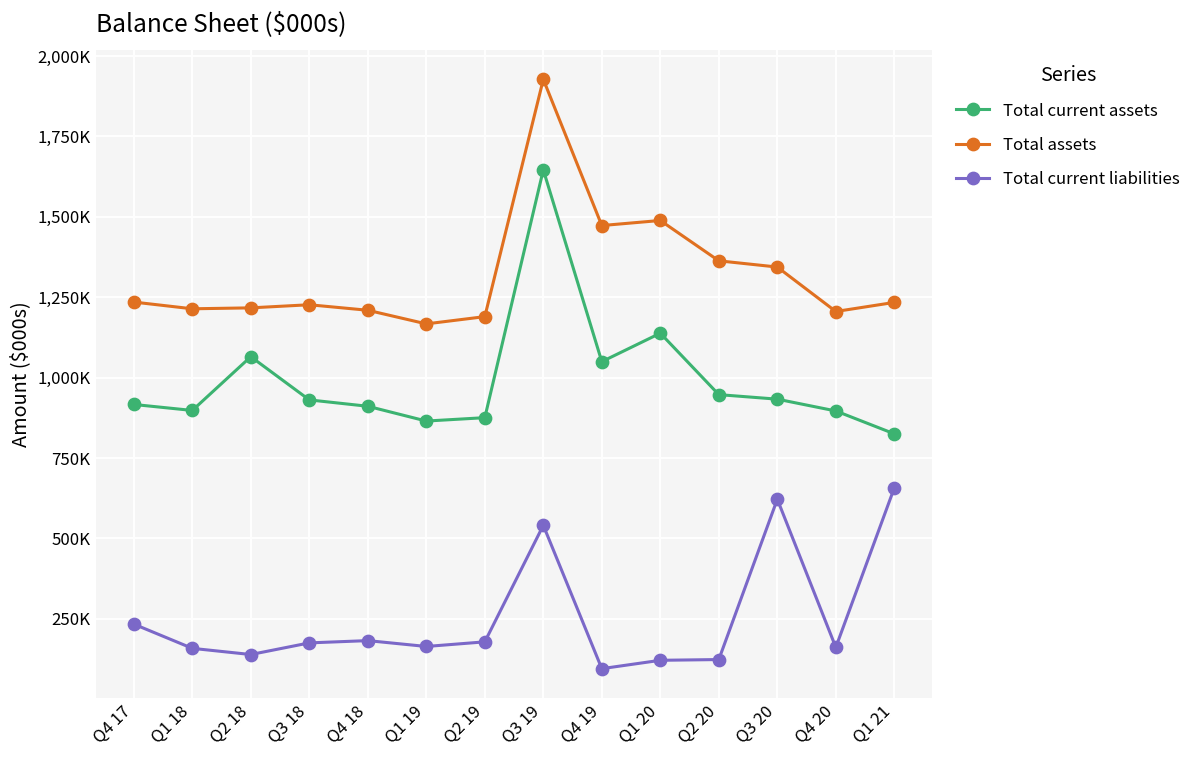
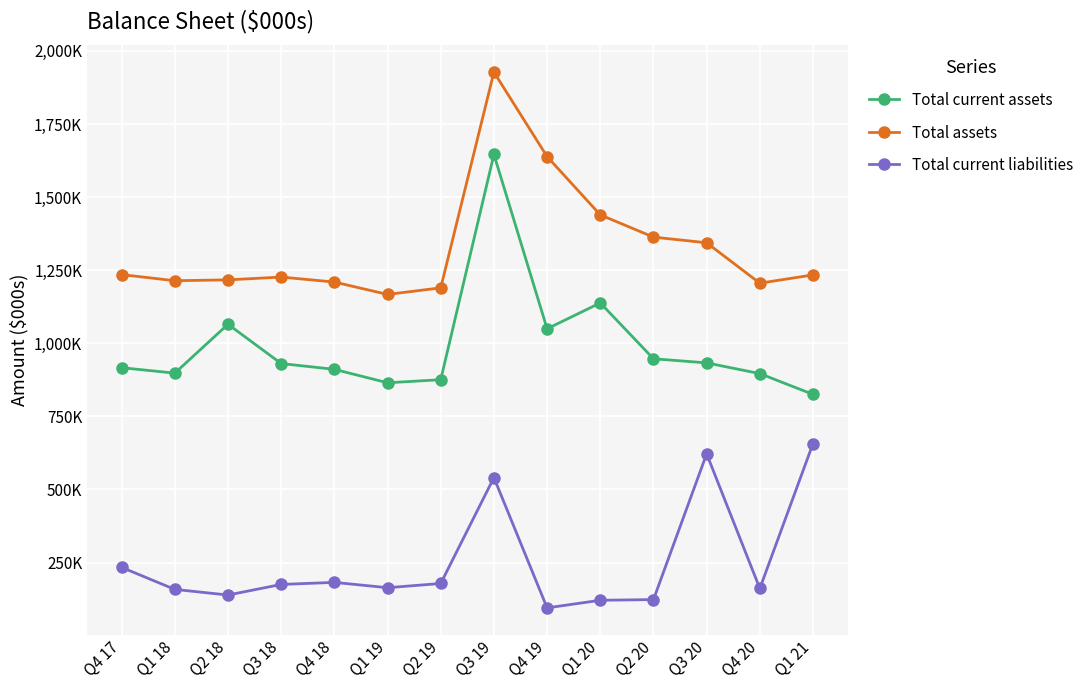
  {
    "Total current assets": {
      "Q4 17": "920,000",
      "Q1 18": "900,000",
      "Q2 18": "1,070,000",
      "Q3 18": "930,000",
      "Q4 18": "910,000",
      "Q1 19": "870,000",
      "Q2 19": "880,000",
      "Q3 19": "1,650,000",
      "Q4 19": "1,050,000",
      "Q1 20": "1,140,000",
      "Q2 20": "950,000",
      "Q3 20": "930,000",
      "Q4 20": "900,000",
      "Q1 21": "830,000"
    },
    "Total assets": {
      "Q4 17": "1,230,000",
      "Q1 18": "1,210,000",
      "Q2 18": "1,220,000",
      "Q3 18": "1,230,000",
      "Q4 18": "1,210,000",
      "Q1 19": "1,170,000",
      "Q2 19": "1,190,000",
      "Q3 19": "1,930,000",
-     "Q4 19": "1,470,000",
-     "Q1 20": "1,490,000",
+     "Q4 19": "1,640,000",
+     "Q1 20": "1,440,000",
      "Q2 20": "1,360,000",
      "Q3 20": "1,340,000",
      "Q4 20": "1,210,000",
      "Q1 21": "1,230,000"
    },
    "Total current liabilities": {
      "Q4 17": "230,000",
      "Q1 18": "160,000",
      "Q2 18": "140,000",
      "Q3 18": "180,000",
      "Q4 18": "180,000",
      "Q1 19": "160,000",
      "Q2 19": "180,000",
      "Q3 19": "540,000",
      "Q4 19": "100,000",
      "Q1 20": "120,000",
      "Q2 20": "120,000",
      "Q3 20": "620,000",
      "Q4 20": "160,000",
      "Q1 21": "660,000"
    }
  }
